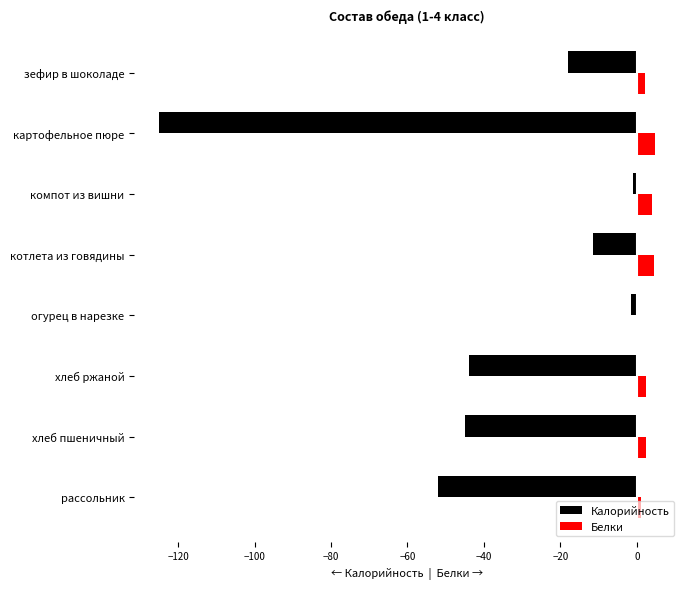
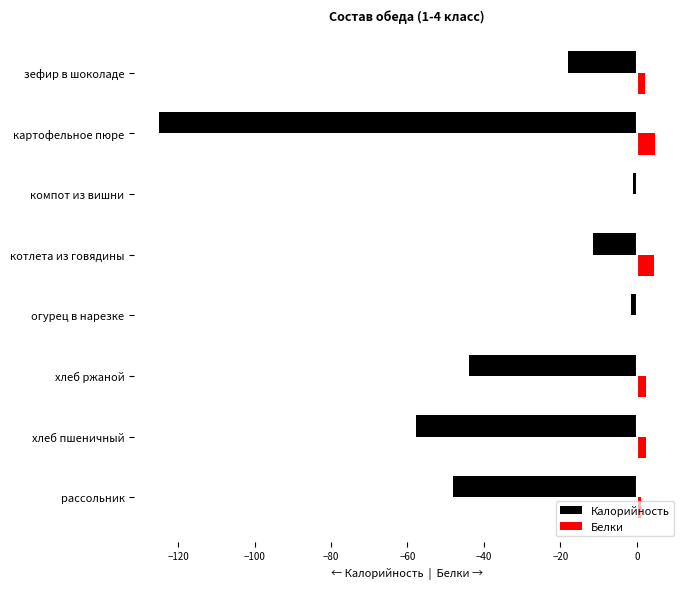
  {
    "Калорийность": {
      "зефир в шоколаде": -18,
      "картофельное пюре": -125,
      "компот из вишни": -1,
      "котлета из говядины": -12,
      "огурец в нарезке": -1,
      "хлеб ржаной": -44,
-     "хлеб пшеничный": -45,
-     "рассольник": -52
+     "хлеб пшеничный": -58,
+     "рассольник": -48
    },
    "Белки": {
      "зефир в шоколаде": 2,
      "картофельное пюре": 5,
-     "компот из вишни": 4,
+     "компот из вишни": 0,
      "котлета из говядины": 5,
      "огурец в нарезке": 0,
      "хлеб ржаной": 2,
      "хлеб пшеничный": 2
    }
  }
